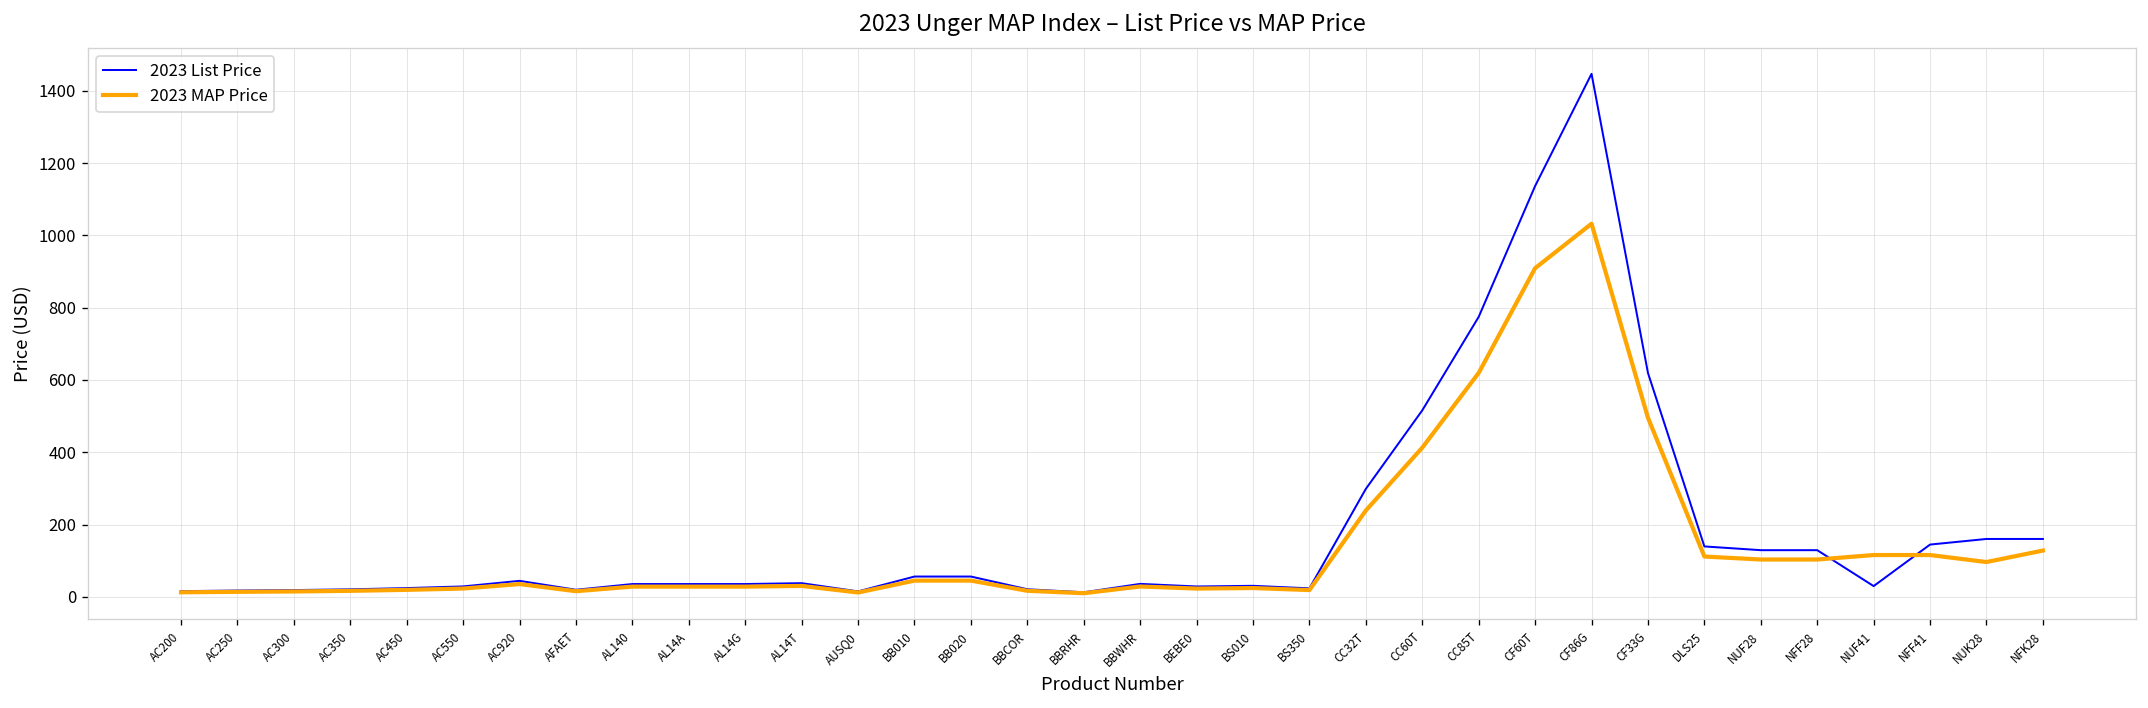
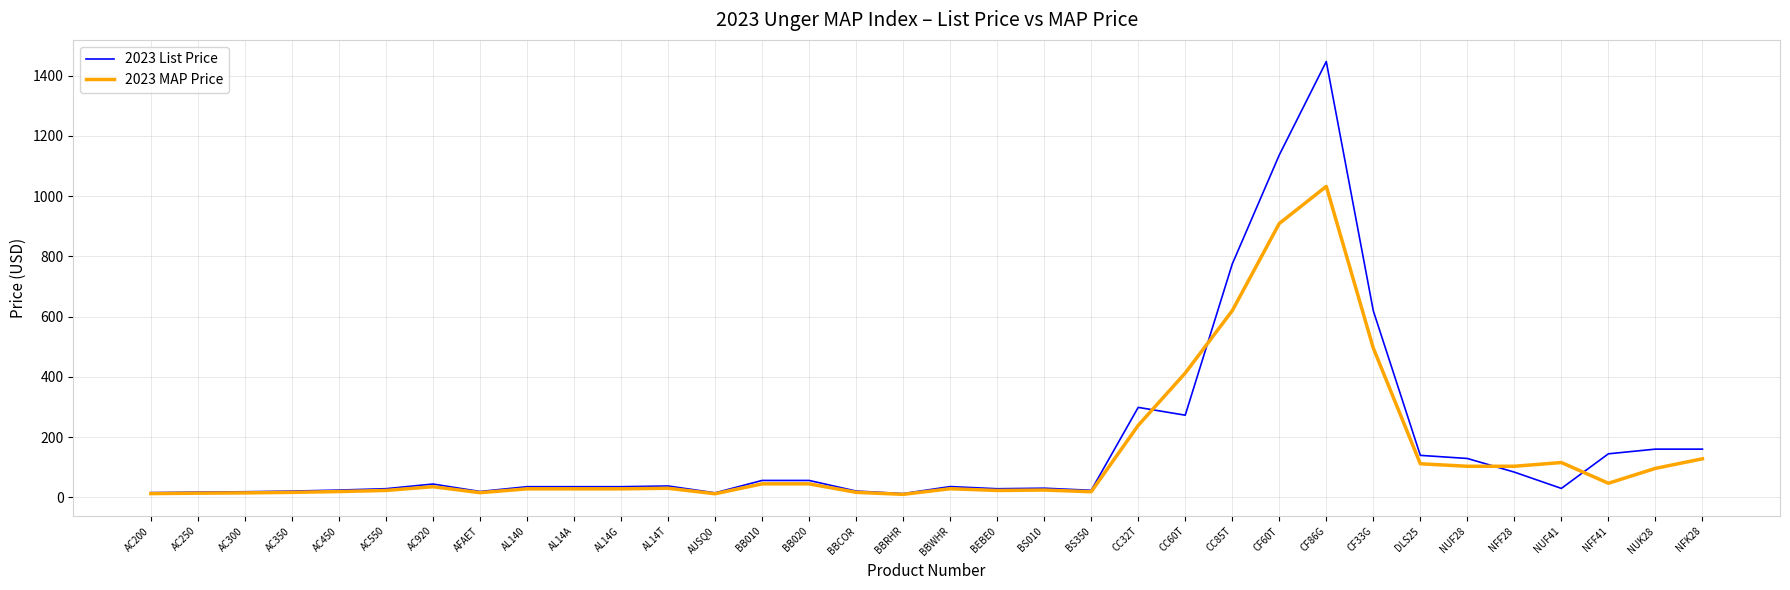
  {
    "2023 List Price": {
      "AC920": 40,
      "BB010": 60,
      "BB020": 60,
      "CC32T": 300,
-     "CC60T": 520,
+     "CC60T": 270,
      "CC85T": 770,
      "CF60T": 1140,
      "CF86G": 1450,
      "CF33G": 620,
      "DLS25": 140,
      "NUF28": 130,
-     "NFF28": 130,
+     "NFF28": 80,
      "NUF41": 30,
      "NFF41": 140,
      "NUK28": 160,
      "NFK28": 160
    },
    "2023 MAP Price": {
      "AC920": 40,
      "BB010": 50,
      "BB020": 50,
      "CC32T": 240,
      "CC60T": 410,
      "CC85T": 620,
      "CF60T": 910,
      "CF86G": 1030,
      "CF33G": 500,
      "DLS25": 110,
      "NUF28": 100,
      "NFF28": 100,
      "NUF41": 120,
-     "NFF41": 120,
+     "NFF41": 50,
      "NUK28": 100,
      "NFK28": 130
    }
  }
